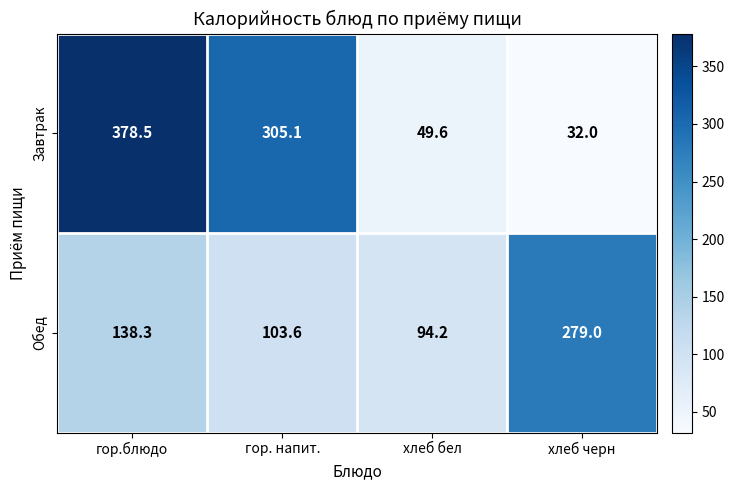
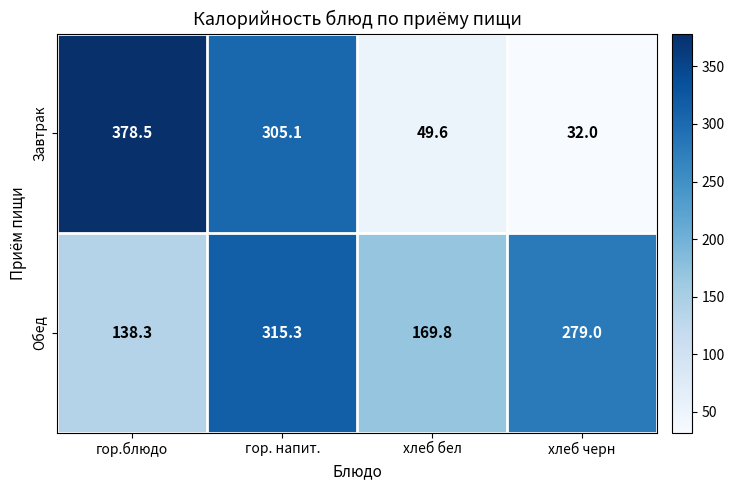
  {
    "Завтрак": {
      "гор.блюдо": 378.5,
      "гор. напит.": 305.1,
      "хлеб бел": 49.6,
      "хлеб черн": 32.0
    },
    "Обед": {
      "гор.блюдо": 138.3,
-     "гор. напит.": 103.6,
-     "хлеб бел": 94.2,
+     "гор. напит.": 315.3,
+     "хлеб бел": 169.8,
      "хлеб черн": 279.0
    }
  }
